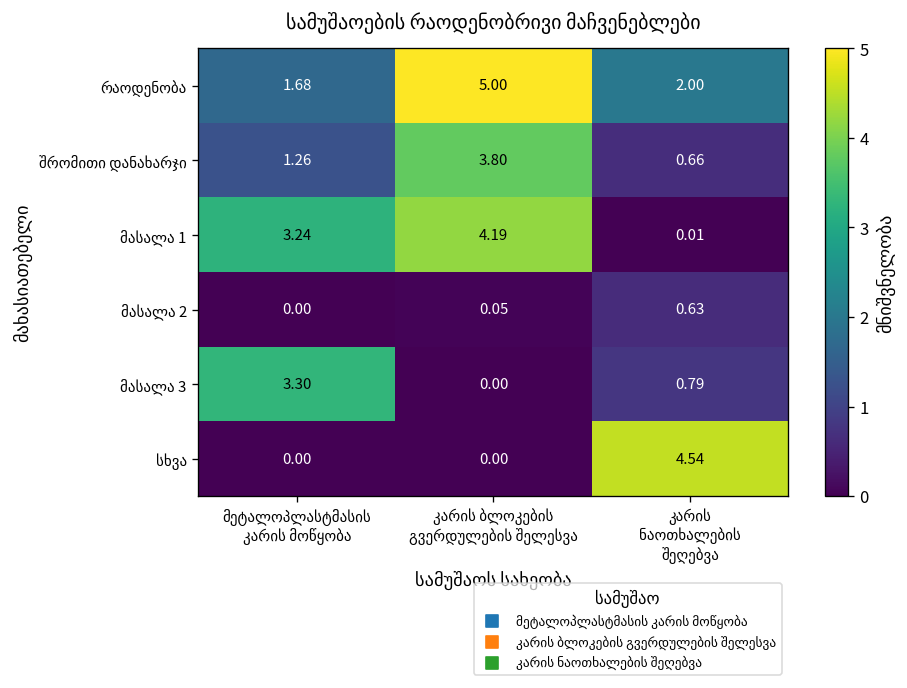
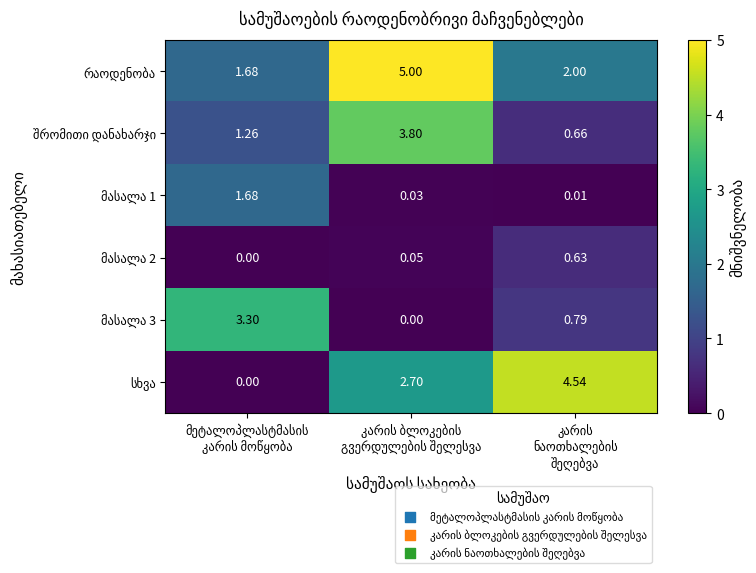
  {
    "რაოდენობა": {
      "მეტალოპლასტმასის კარის მოწყობა": 1.68,
      "კარის ბლოკების გვერდულების შელესვა": 5.00,
      "კარის ნაოთხალების შეღებვა": 2.00
    },
    "შრომითი დანახარჯი": {
      "მეტალოპლასტმასის კარის მოწყობა": 1.26,
      "კარის ბლოკების გვერდულების შელესვა": 3.80,
      "კარის ნაოთხალების შეღებვა": 0.66
    },
    "მასალა 1": {
-     "მეტალოპლასტმასის კარის მოწყობა": 3.24,
-     "კარის ბლოკების გვერდულების შელესვა": 4.19,
+     "მეტალოპლასტმასის კარის მოწყობა": 1.68,
+     "კარის ბლოკების გვერდულების შელესვა": 0.03,
      "კარის ნაოთხალების შეღებვა": 0.01
    },
    "მასალა 2": {
      "მეტალოპლასტმასის კარის მოწყობა": 0.00,
      "კარის ბლოკების გვერდულების შელესვა": 0.05,
      "კარის ნაოთხალების შეღებვა": 0.63
    },
    "მასალა 3": {
      "მეტალოპლასტმასის კარის მოწყობა": 3.30,
      "კარის ბლოკების გვერდულების შელესვა": 0.00,
      "კარის ნაოთხალების შეღებვა": 0.79
    },
    "სხვა": {
      "მეტალოპლასტმასის კარის მოწყობა": 0.00,
-     "კარის ბლოკების გვერდულების შელესვა": 0.00,
+     "კარის ბლოკების გვერდულების შელესვა": 2.70,
      "კარის ნაოთხალების შეღებვა": 4.54
    }
  }
